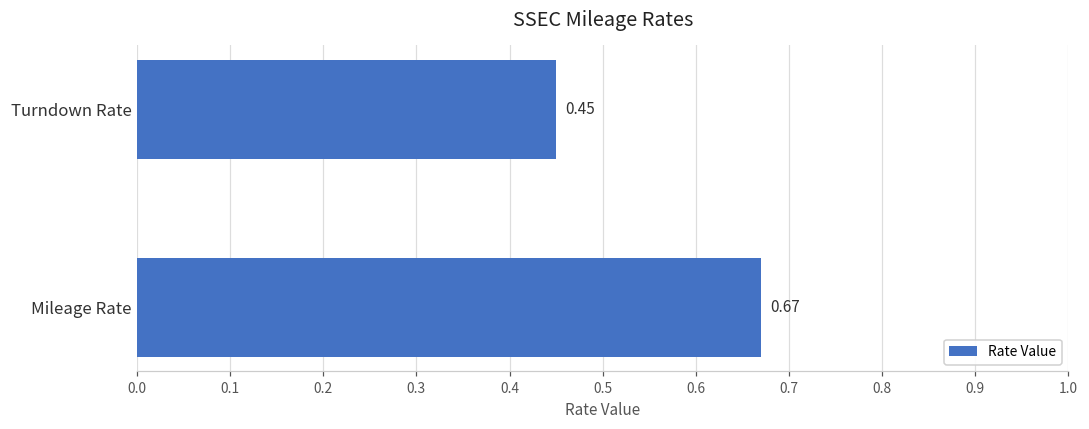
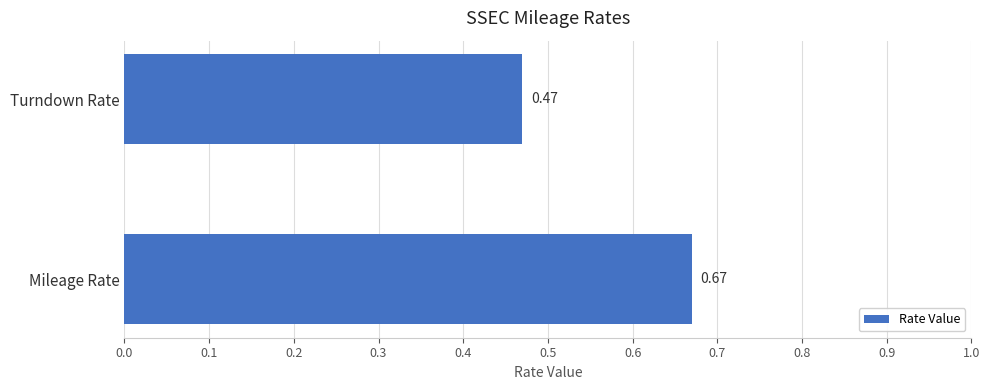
  {
-   "Turndown Rate": 0.45,
+   "Turndown Rate": 0.47,
    "Mileage Rate": 0.67
  }
